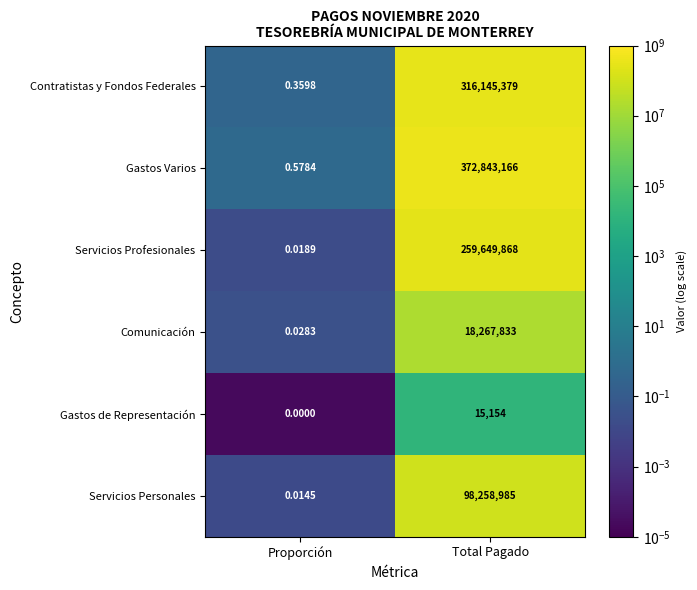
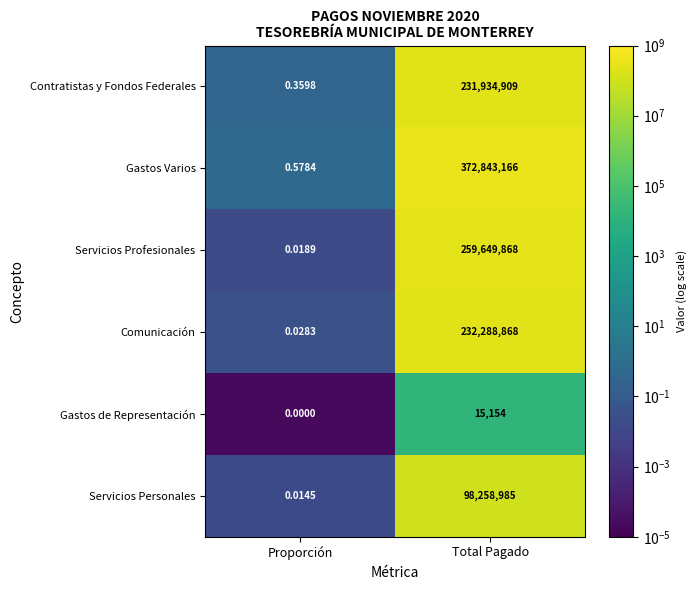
  {
    "Contratistas y Fondos Federales": {
      "Proporción": "0.3598",
-     "Total Pagado": "316,145,379"
+     "Total Pagado": "231,934,909"
    },
    "Gastos Varios": {
      "Proporción": "0.5784",
      "Total Pagado": "372,843,166"
    },
    "Servicios Profesionales": {
      "Proporción": "0.0189",
      "Total Pagado": "259,649,868"
    },
    "Comunicación": {
      "Proporción": "0.0283",
-     "Total Pagado": "18,267,833"
+     "Total Pagado": "232,288,868"
    },
    "Gastos de Representación": {
      "Proporción": "0.0000",
      "Total Pagado": "15,154"
    },
    "Servicios Personales": {
      "Proporción": "0.0145",
      "Total Pagado": "98,258,985"
    }
  }
